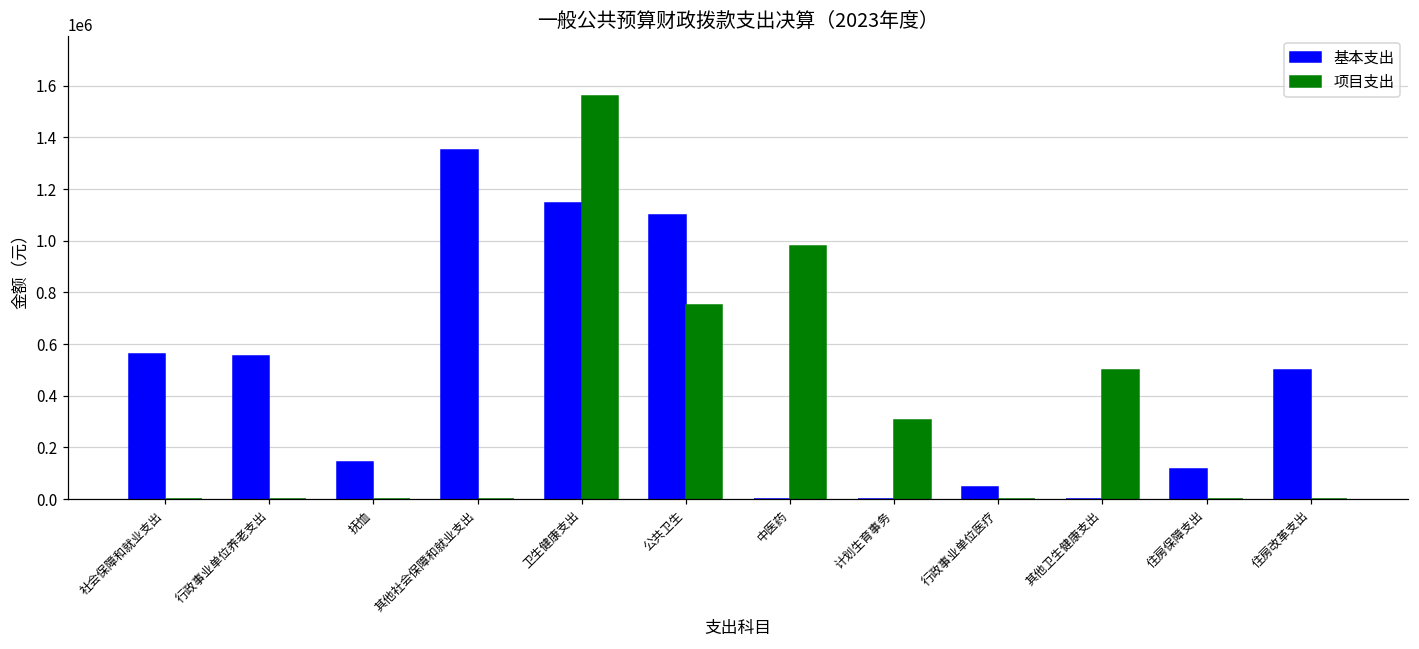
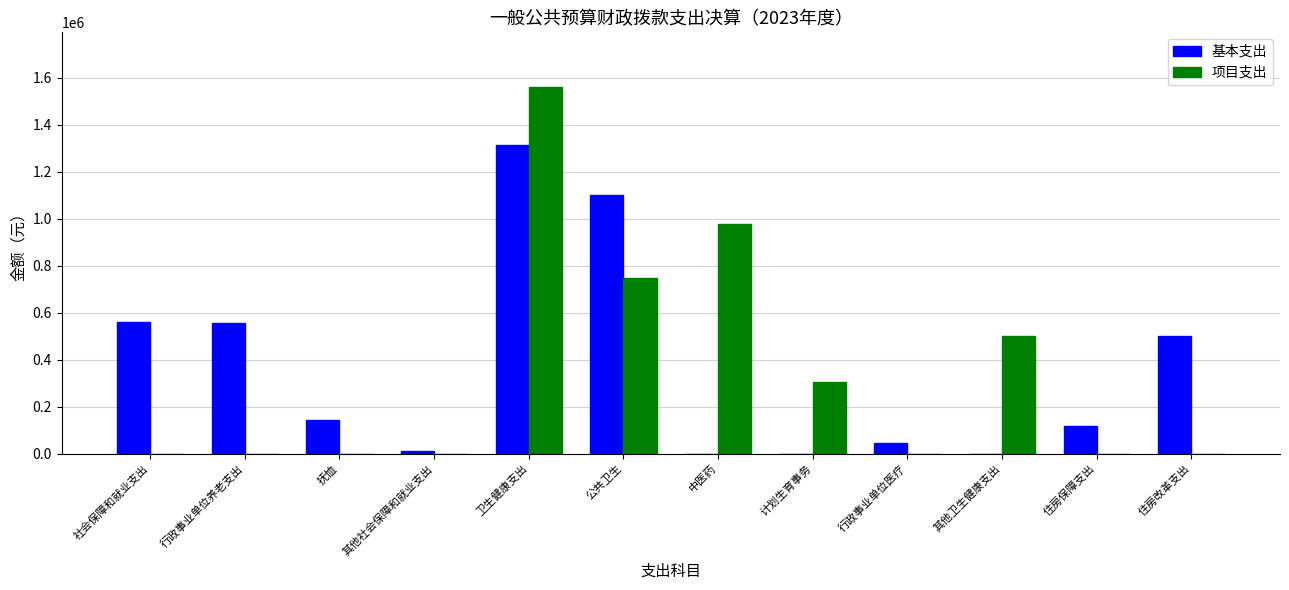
  {
    "基本支出": {
      "社会保障和就业支出": 560000,
      "行政事业单位养老支出": 550000,
      "抚恤": 140000,
-     "其他社会保障和就业支出": 1350000,
-     "卫生健康支出": 1150000,
+     "其他社会保障和就业支出": 10000,
+     "卫生健康支出": 1310000,
      "公共卫生": 1100000,
      "中医药": 0,
      "计划生育事务": 0,
      "行政事业单位医疗": 50000,
      "其他卫生健康支出": 0,
      "住房保障支出": 120000,
      "住房改革支出": 500000
    },
    "项目支出": {
      "社会保障和就业支出": 0,
      "行政事业单位养老支出": 0,
      "抚恤": 0,
      "其他社会保障和就业支出": 0,
      "卫生健康支出": 1560000,
      "公共卫生": 750000,
      "中医药": 980000,
      "计划生育事务": 310000,
      "行政事业单位医疗": 0,
      "其他卫生健康支出": 500000,
      "住房保障支出": 0,
      "住房改革支出": 0
    }
  }
